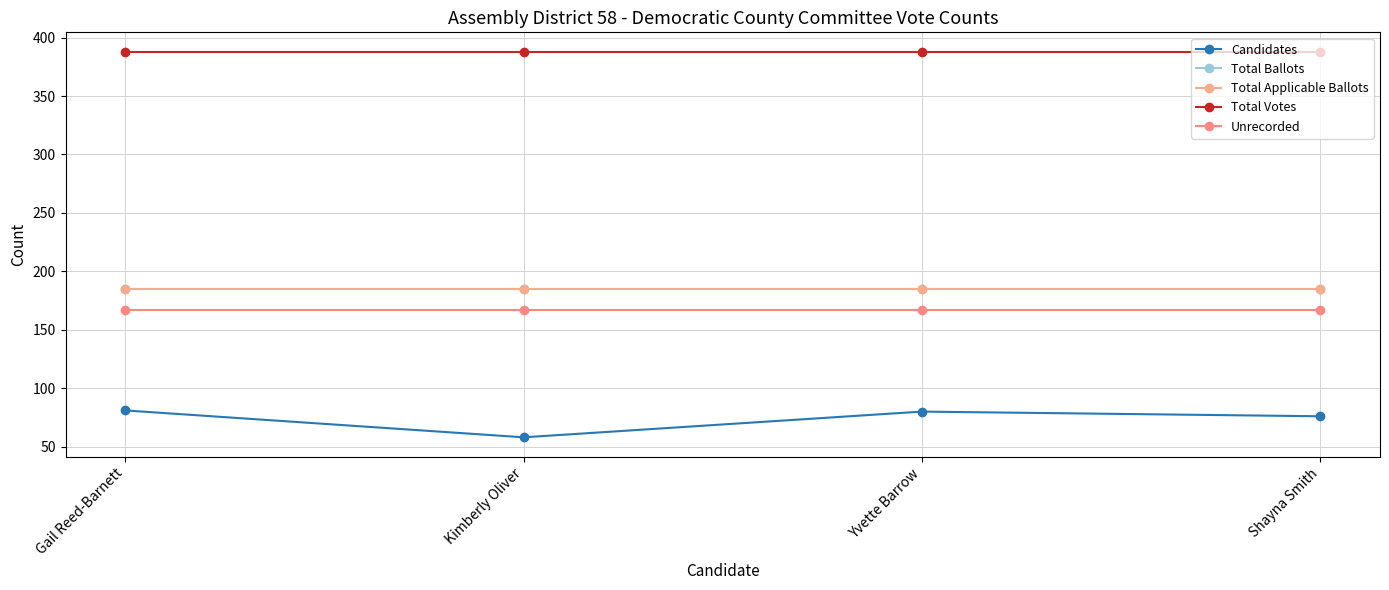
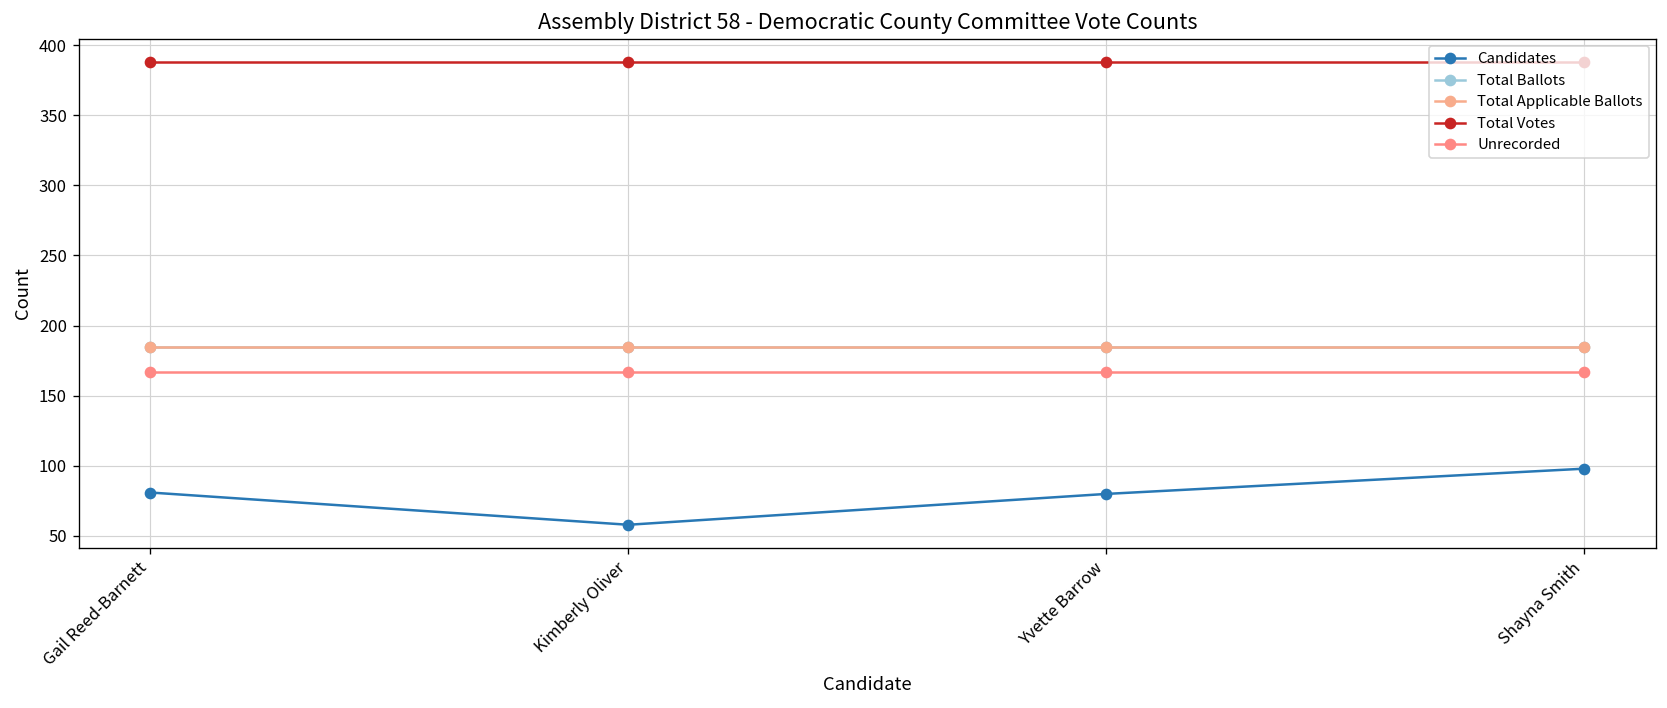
  {
    "Candidates": {
      "Gail Reed-Barnett": 81,
      "Kimberly Oliver": 58,
      "Yvette Barrow": 80,
-     "Shayna Smith": 76
+     "Shayna Smith": 98
    },
    "Total Votes": {
      "Gail Reed-Barnett": 388,
      "Kimberly Oliver": 388,
      "Yvette Barrow": 388
    }
  }
